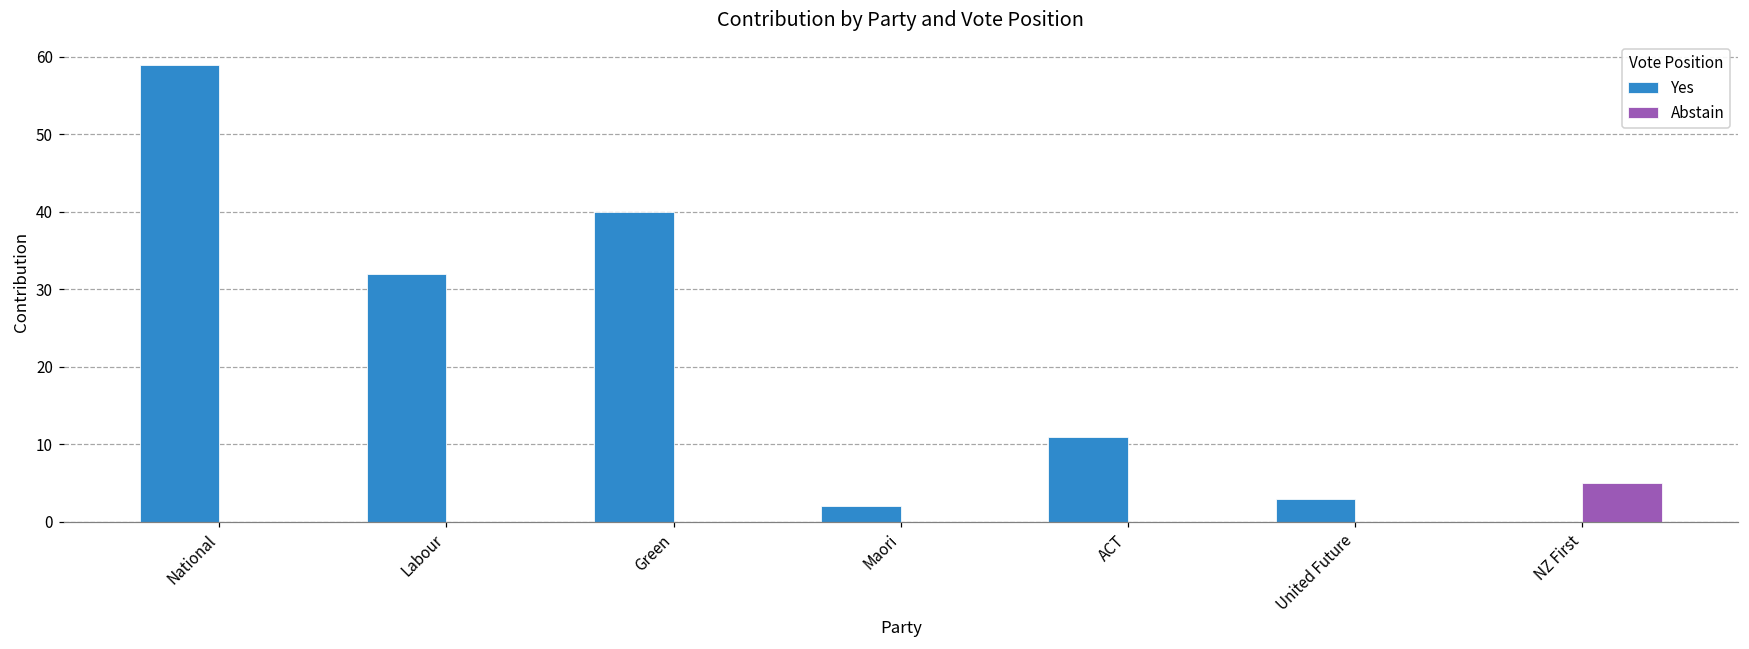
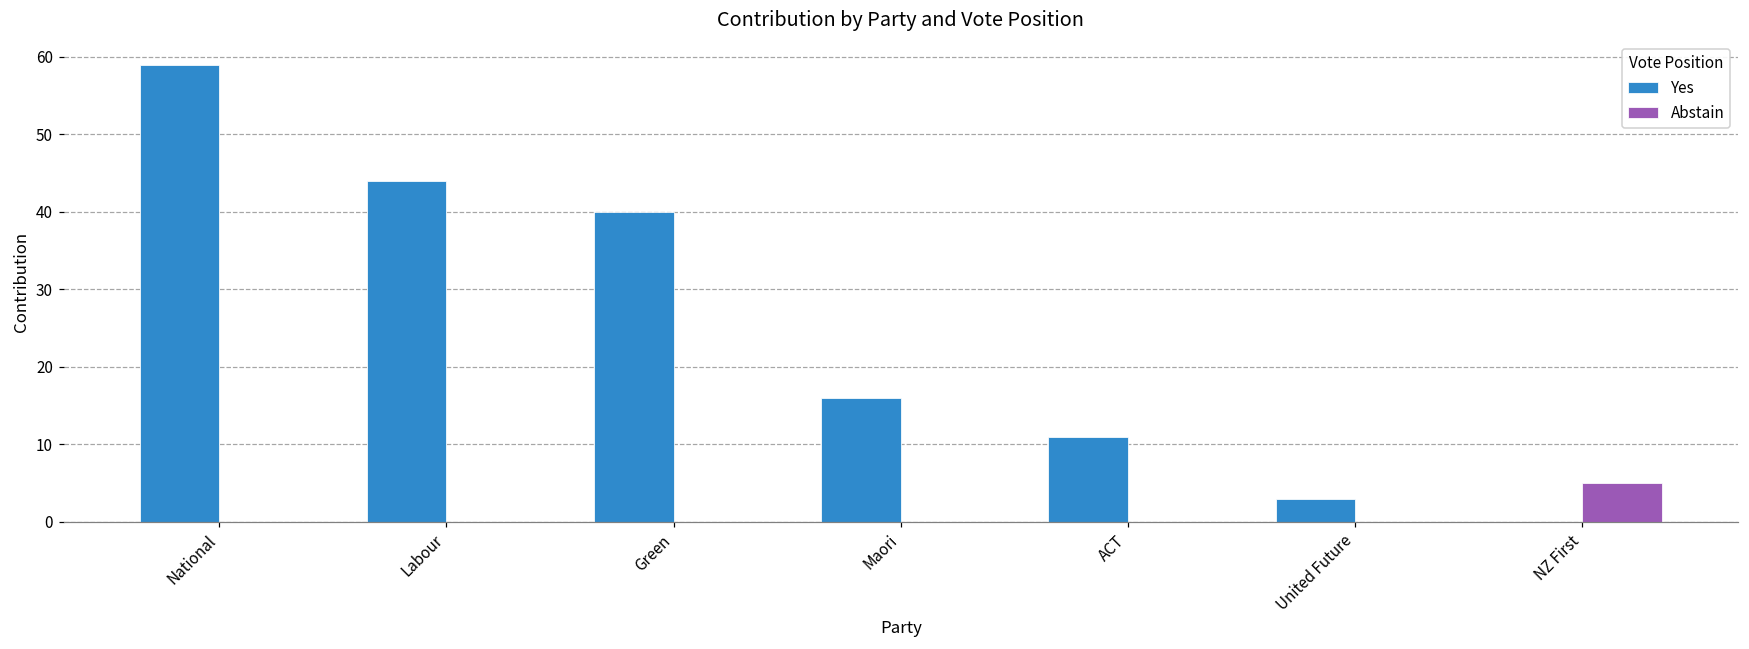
  {
    "Yes": {
      "National": 59,
-     "Labour": 32,
+     "Labour": 44,
      "Green": 40,
-     "Maori": 2,
+     "Maori": 16,
      "ACT": 11,
      "United Future": 3,
      "NZ First": 0
    },
    "Abstain": {
      "National": 0,
      "Labour": 0,
      "Green": 0,
      "Maori": 0,
      "ACT": 0,
      "United Future": 0,
      "NZ First": 5
    }
  }
